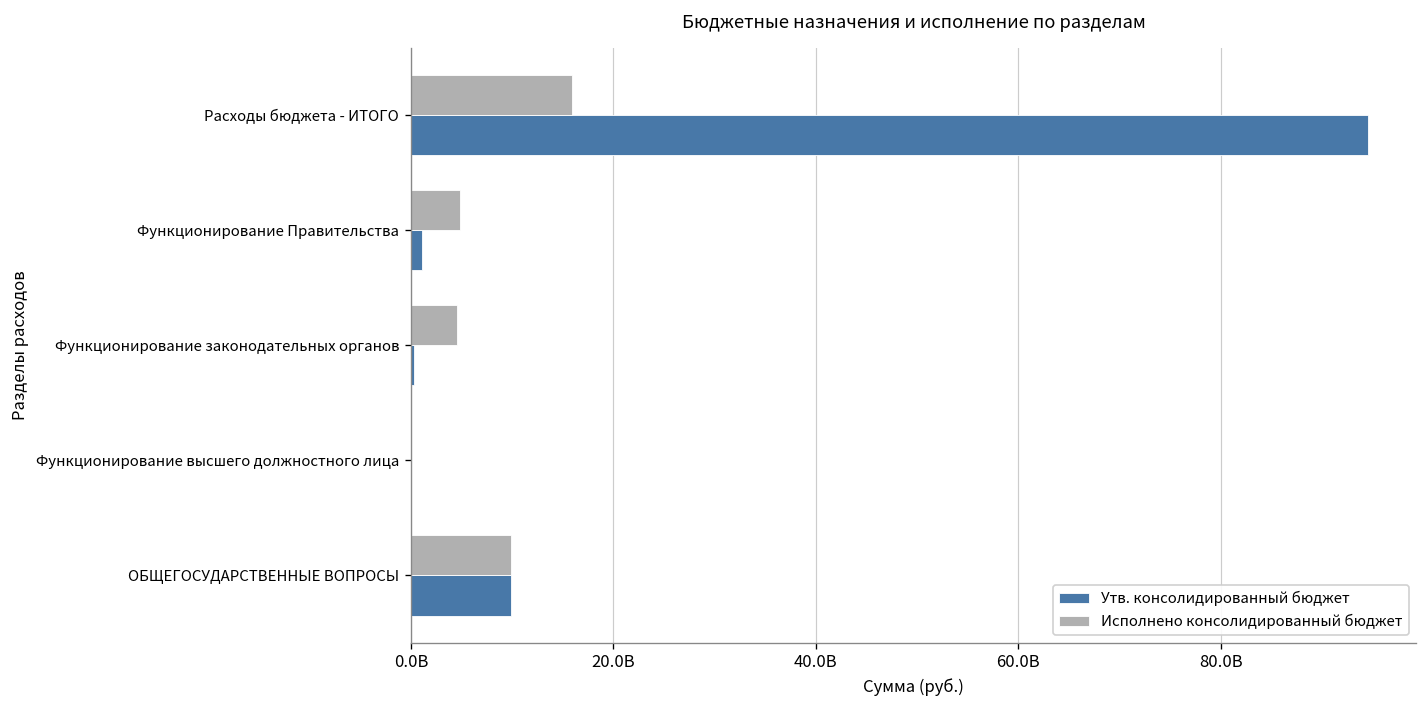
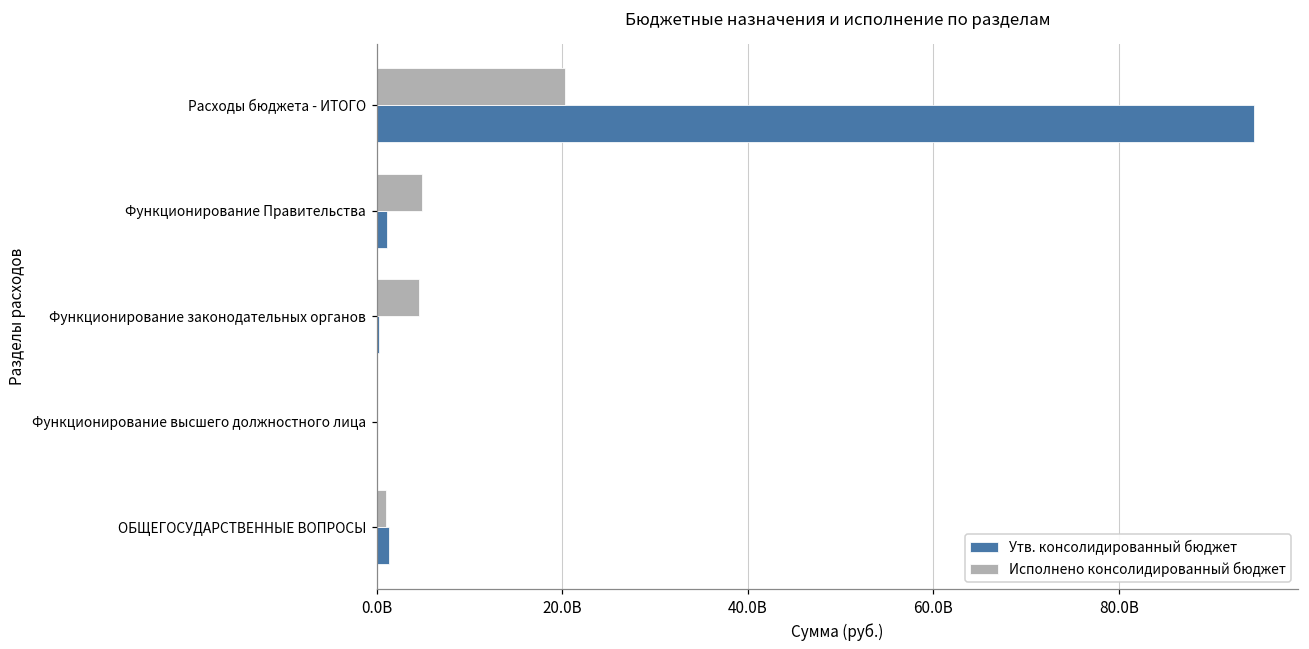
  {
    "Утв. консолидированный бюджет": {
      "Расходы бюджета - ИТОГО": 95000000000,
      "Функционирование Правительства": 1000000000,
-     "ОБЩЕГОСУДАРСТВЕННЫЕ ВОПРОСЫ": 10000000000
+     "ОБЩЕГОСУДАРСТВЕННЫЕ ВОПРОСЫ": 1000000000
    },
    "Исполнено консолидированный бюджет": {
-     "Расходы бюджета - ИТОГО": 16000000000,
+     "Расходы бюджета - ИТОГО": 20000000000,
      "Функционирование Правительства": 5000000000,
      "Функционирование законодательных органов": 5000000000,
-     "ОБЩЕГОСУДАРСТВЕННЫЕ ВОПРОСЫ": 10000000000
+     "ОБЩЕГОСУДАРСТВЕННЫЕ ВОПРОСЫ": 1000000000
    }
  }
